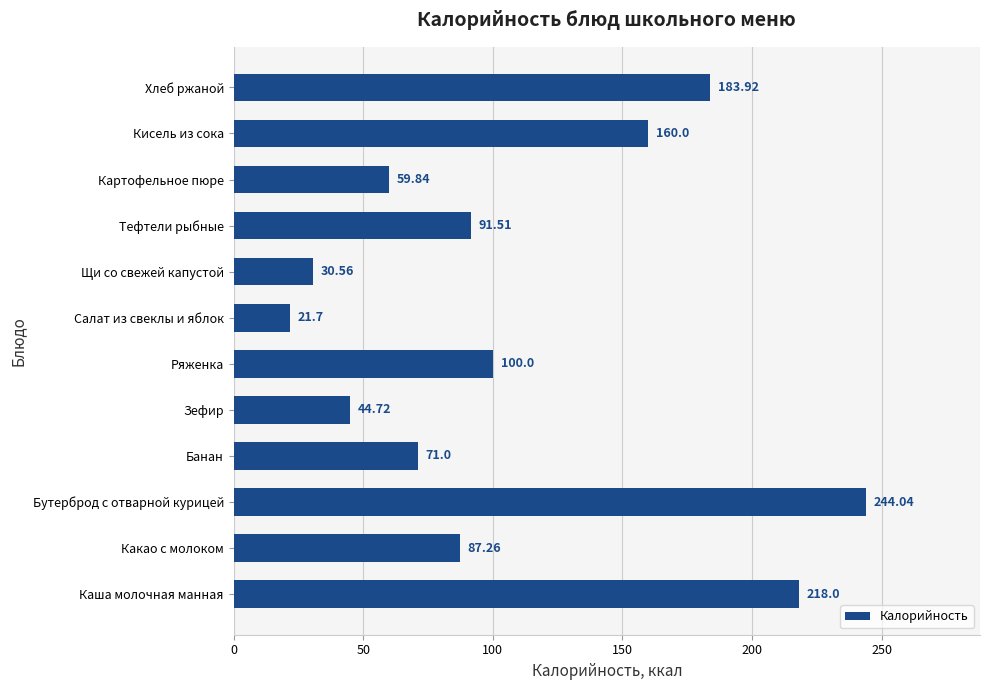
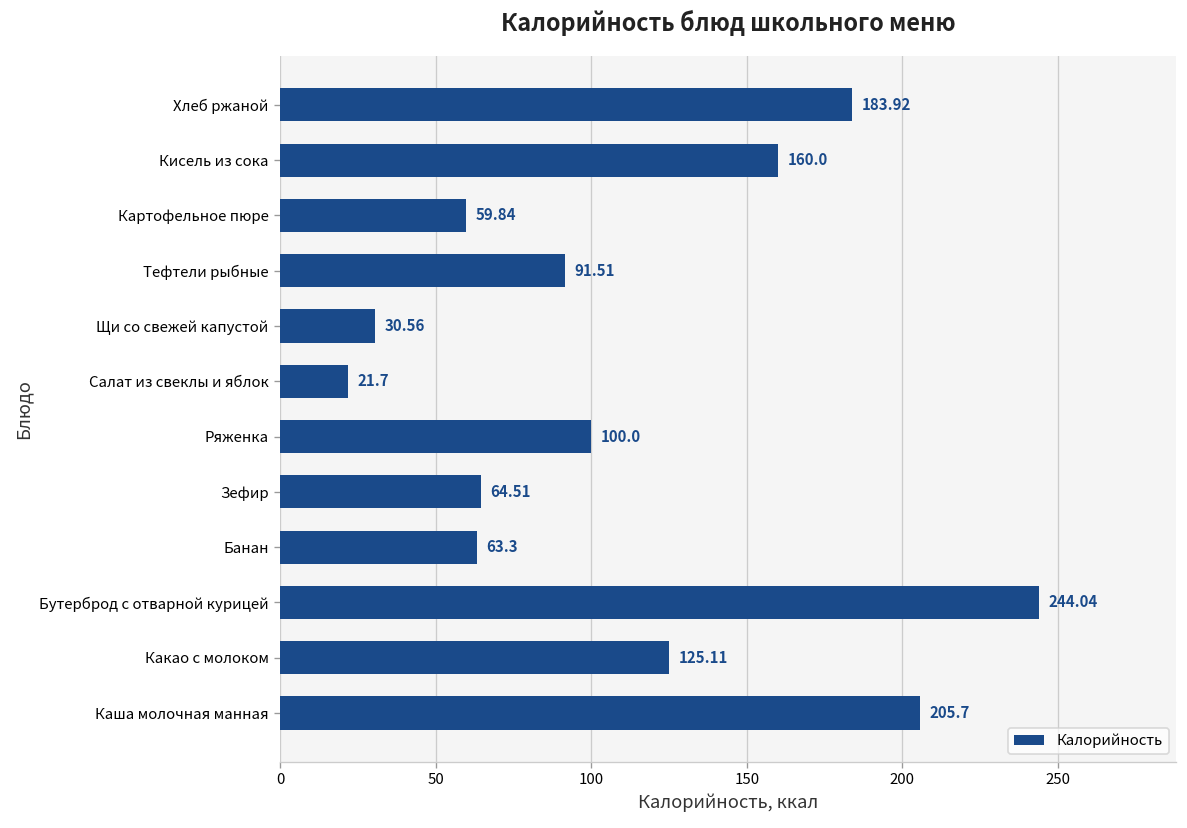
  {
    "Хлеб ржаной": 183.92,
    "Кисель из сока": 160.0,
    "Картофельное пюре": 59.84,
    "Тефтели рыбные": 91.51,
    "Щи со свежей капустой": 30.56,
    "Салат из свеклы и яблок": 21.7,
    "Ряженка": 100.0,
-   "Зефир": 44.72,
-   "Банан": 71.0,
+   "Зефир": 64.51,
+   "Банан": 63.3,
    "Бутерброд с отварной курицей": 244.04,
-   "Какао с молоком": 87.26,
-   "Каша молочная манная": 218.0
+   "Какао с молоком": 125.11,
+   "Каша молочная манная": 205.7
  }
